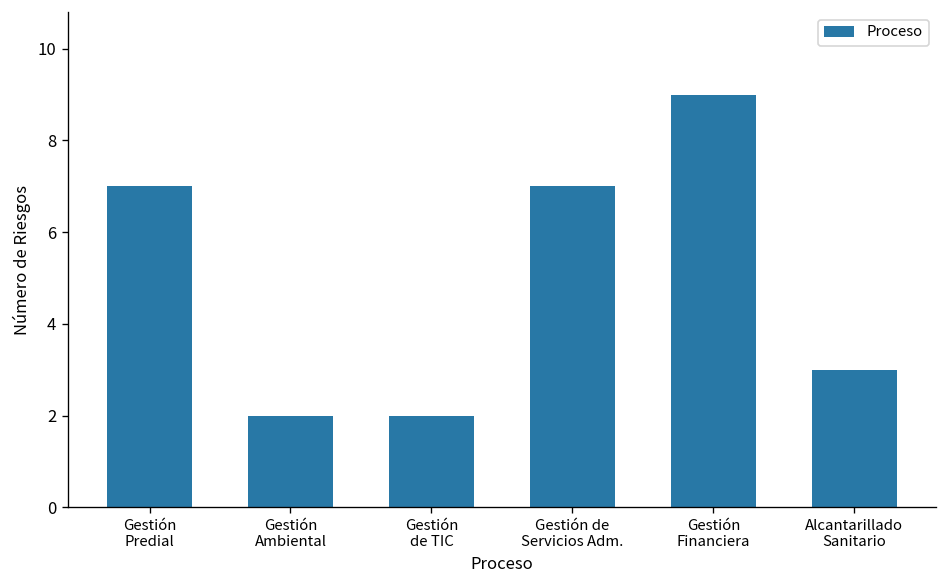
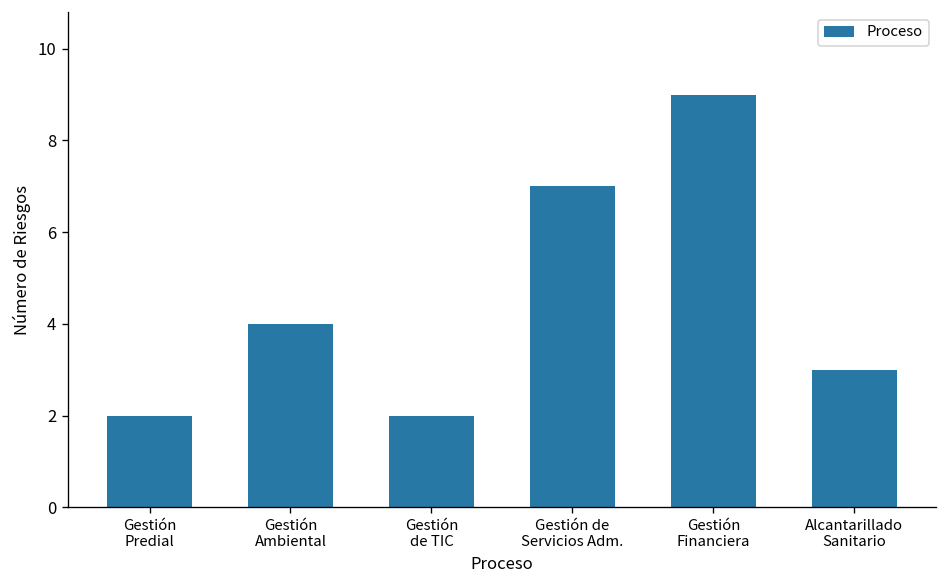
  {
-   "Gestión Predial": 7,
-   "Gestión Ambiental": 2,
+   "Gestión Predial": 2,
+   "Gestión Ambiental": 4,
    "Gestión de TIC": 2,
    "Gestión de Servicios Adm.": 7,
    "Gestión Financiera": 9,
    "Alcantarillado Sanitario": 3
  }
